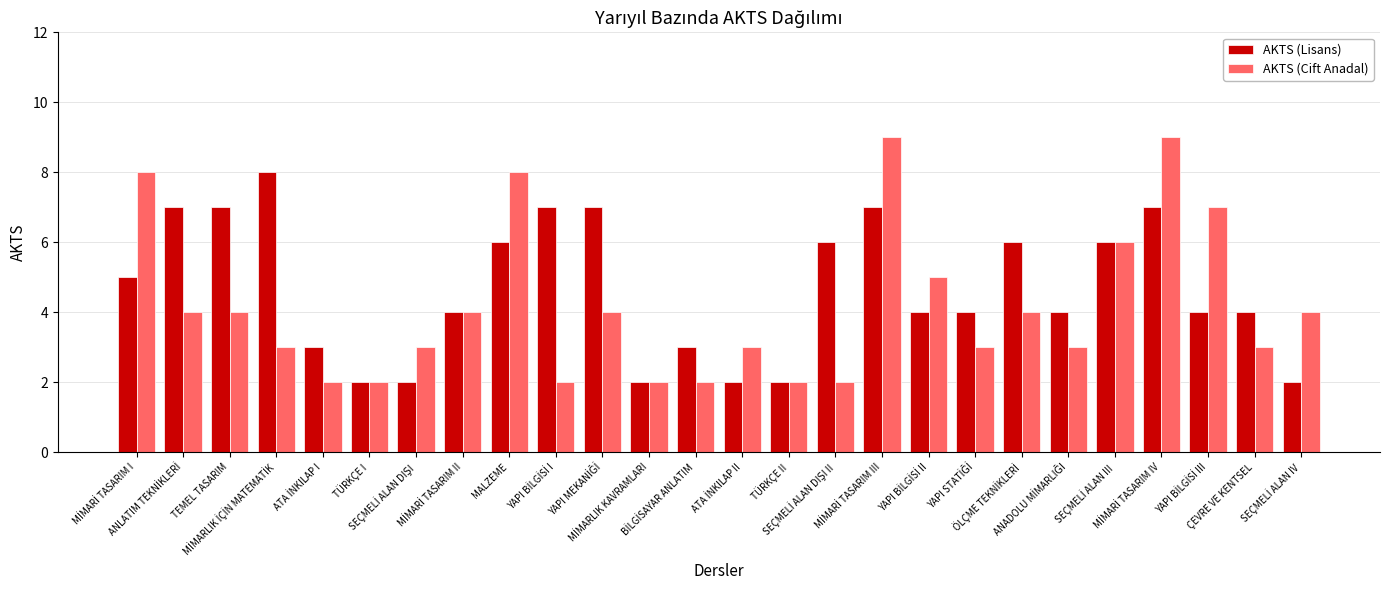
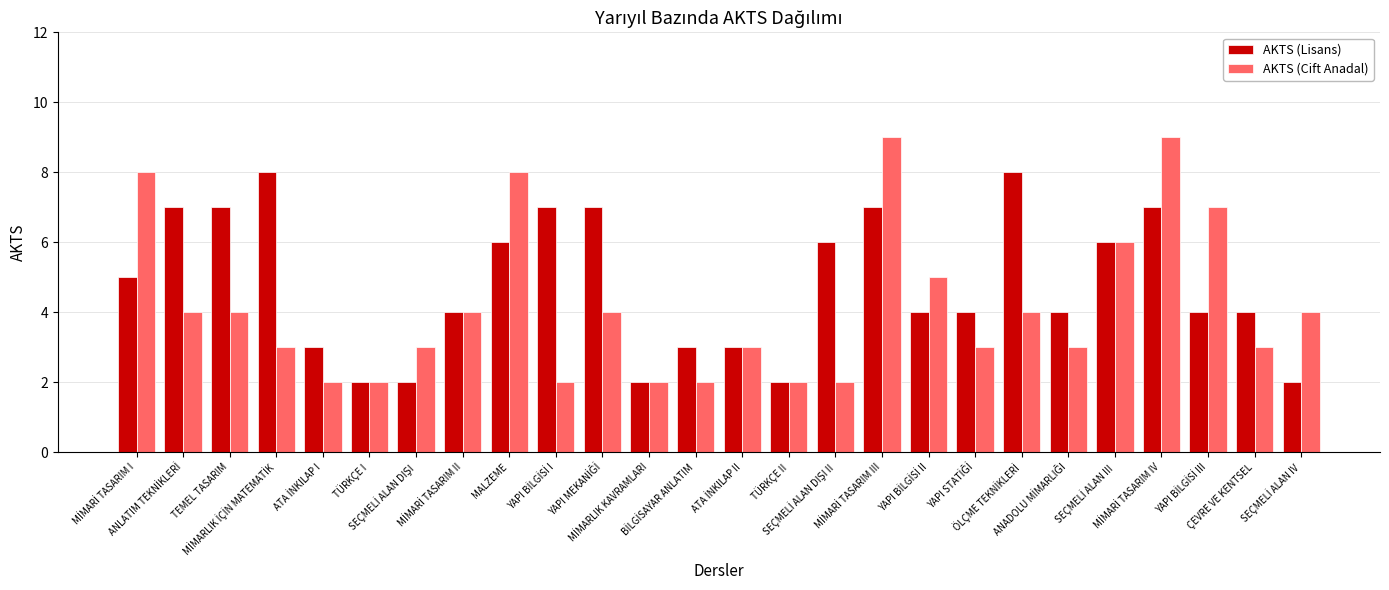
  {
    "AKTS (Lisans)": {
      "MİMARİ TASARIM I": 5,
      "ANLATIM TEKNİKLERİ": 7,
      "TEMEL TASARIM": 7,
      "MİMARLIK İÇİN MATEMATİK": 8,
      "ATA İNKILAP I": 3,
      "TÜRKÇE I": 2,
      "SEÇMELİ ALAN DIŞI": 2,
      "MİMARİ TASARIM II": 4,
      "MALZEME": 6,
      "YAPI BİLGİSİ I": 7,
      "YAPI MEKANİĞİ": 7,
      "MİMARLIK KAVRAMLARI": 2,
      "BİLGİSAYAR ANLATIM": 3,
-     "ATA İNKILAP II": 2,
+     "ATA İNKILAP II": 3,
      "TÜRKÇE II": 2,
      "SEÇMELİ ALAN DIŞI II": 6,
      "MİMARİ TASARIM III": 7,
      "YAPI BİLGİSİ II": 4,
      "YAPI STATİĞİ": 4,
-     "ÖLÇME TEKNİKLERİ": 6,
+     "ÖLÇME TEKNİKLERİ": 8,
      "ANADOLU MİMARLIĞI": 4,
      "SEÇMELİ ALAN III": 6,
      "MİMARİ TASARIM IV": 7,
      "YAPI BİLGİSİ III": 4,
      "ÇEVRE VE KENTSEL": 4,
      "SEÇMELİ ALAN IV": 2
    },
    "AKTS (Cift Anadal)": {
      "MİMARİ TASARIM I": 8,
      "ANLATIM TEKNİKLERİ": 4,
      "TEMEL TASARIM": 4,
      "MİMARLIK İÇİN MATEMATİK": 3,
      "ATA İNKILAP I": 2,
      "TÜRKÇE I": 2,
      "SEÇMELİ ALAN DIŞI": 3,
      "MİMARİ TASARIM II": 4,
      "MALZEME": 8,
      "YAPI BİLGİSİ I": 2,
      "YAPI MEKANİĞİ": 4,
      "MİMARLIK KAVRAMLARI": 2,
      "BİLGİSAYAR ANLATIM": 2,
      "ATA İNKILAP II": 3,
      "TÜRKÇE II": 2,
      "SEÇMELİ ALAN DIŞI II": 2,
      "MİMARİ TASARIM III": 9,
      "YAPI BİLGİSİ II": 5,
      "YAPI STATİĞİ": 3,
      "ÖLÇME TEKNİKLERİ": 4,
      "ANADOLU MİMARLIĞI": 3,
      "SEÇMELİ ALAN III": 6,
      "MİMARİ TASARIM IV": 9,
      "YAPI BİLGİSİ III": 7,
      "ÇEVRE VE KENTSEL": 3,
      "SEÇMELİ ALAN IV": 4
    }
  }
